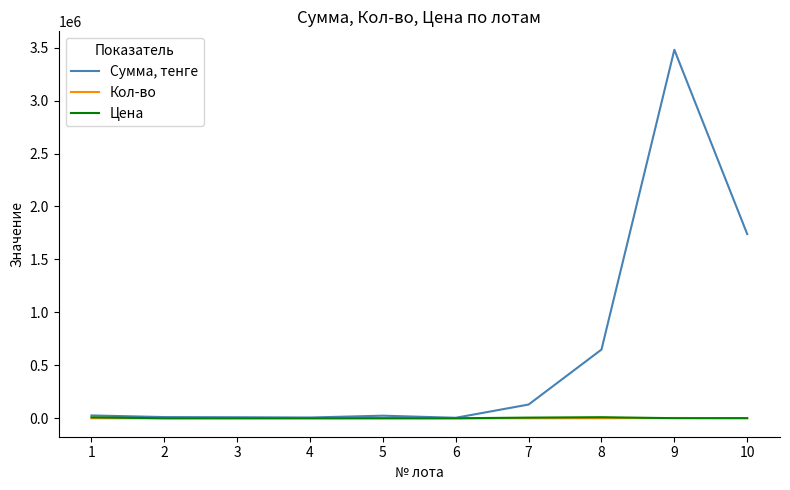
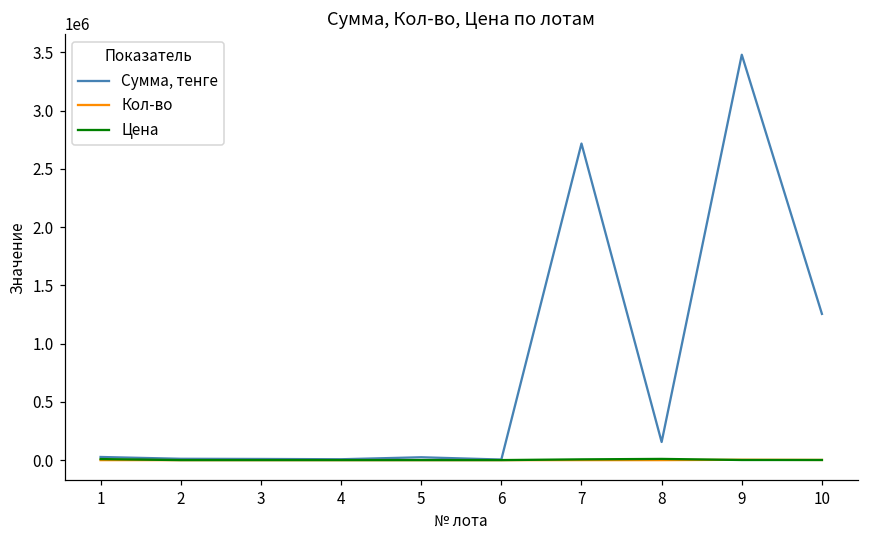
  {
    "Сумма, тенге": {
      "5": 20000,
-     "7": 130000,
-     "8": 650000,
+     "7": 2720000,
+     "8": 160000,
      "9": 3480000,
-     "10": 1740000
+     "10": 1260000
    }
  }
